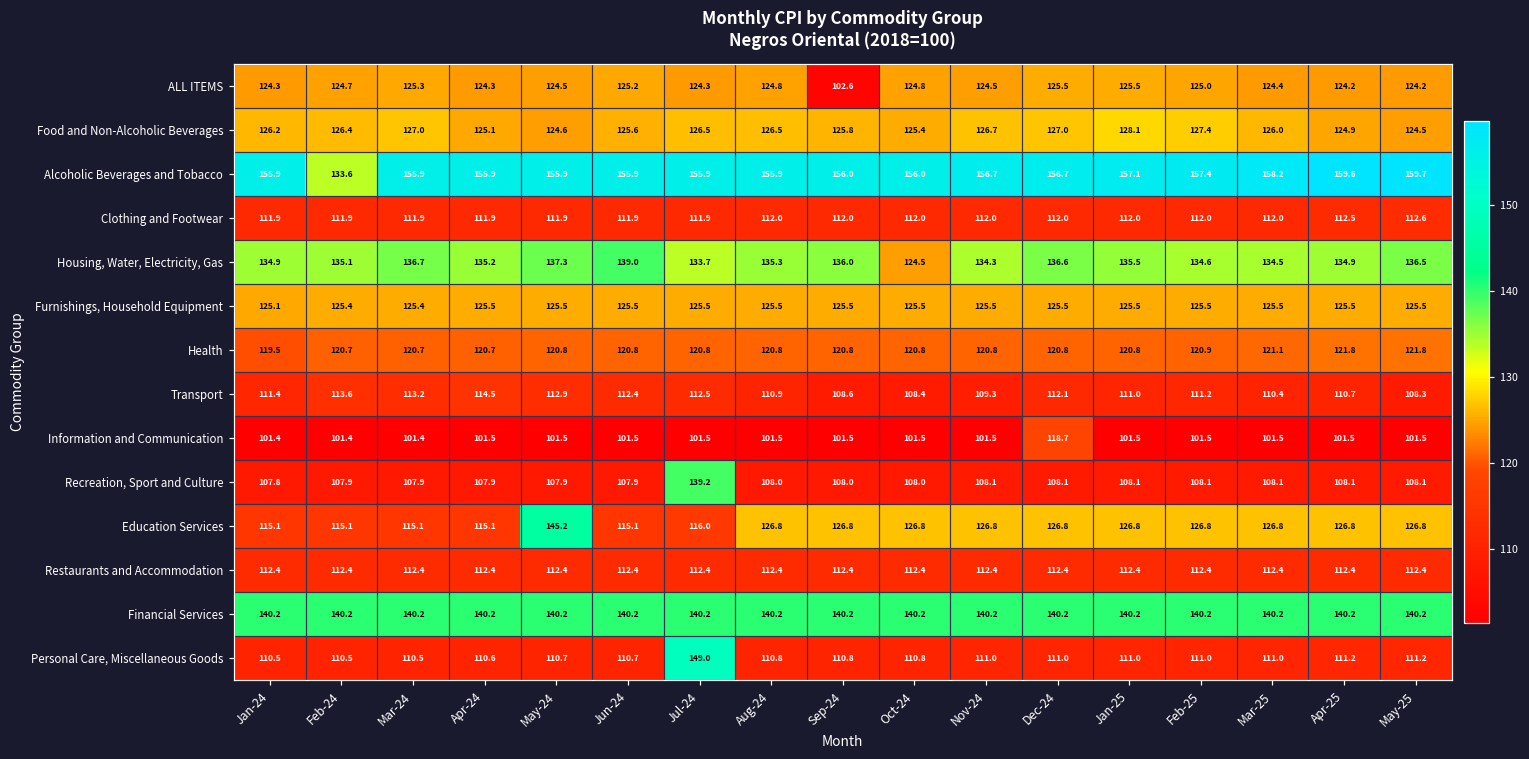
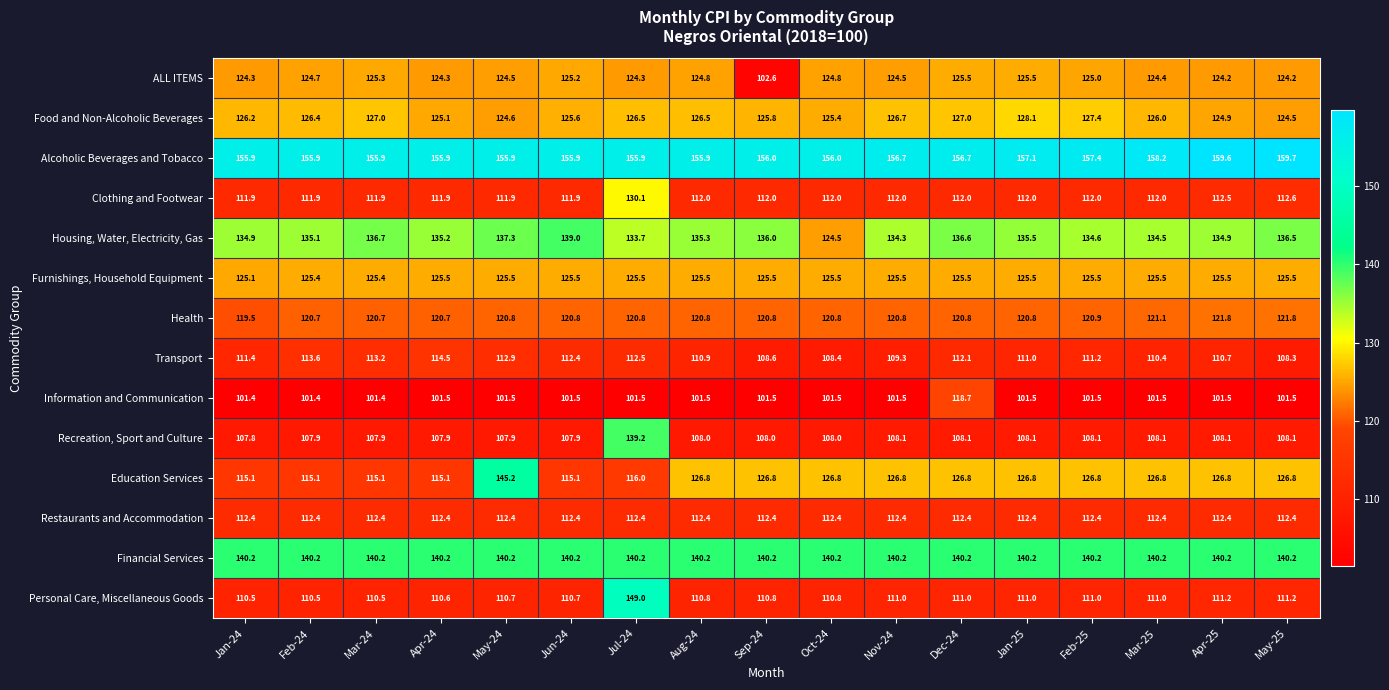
  {
    "Alcoholic Beverages and Tobacco": {
      "Jan-24": 155.9,
-     "Feb-24": 133.6,
+     "Feb-24": 155.9,
      "Mar-24": 155.9,
      "Apr-24": 155.9,
      "May-24": 155.9,
      "Jun-24": 155.9,
      "Jul-24": 155.9,
      "Aug-24": 155.9,
      "Sep-24": 156.0,
      "Oct-24": 156.0,
      "Nov-24": 156.7,
      "Dec-24": 156.7,
      "Jan-25": 157.1,
      "Feb-25": 157.4,
      "Mar-25": 158.2,
      "Apr-25": 159.6,
      "May-25": 159.7
    },
    "Clothing and Footwear": {
      "Jan-24": 111.9,
      "Feb-24": 111.9,
      "Mar-24": 111.9,
      "Apr-24": 111.9,
      "May-24": 111.9,
      "Jun-24": 111.9,
-     "Jul-24": 111.9,
+     "Jul-24": 130.1,
      "Aug-24": 112.0,
      "Sep-24": 112.0,
      "Oct-24": 112.0,
      "Nov-24": 112.0,
      "Dec-24": 112.0,
      "Jan-25": 112.0,
      "Feb-25": 112.0,
      "Mar-25": 112.0,
      "Apr-25": 112.5,
      "May-25": 112.6
    }
  }
